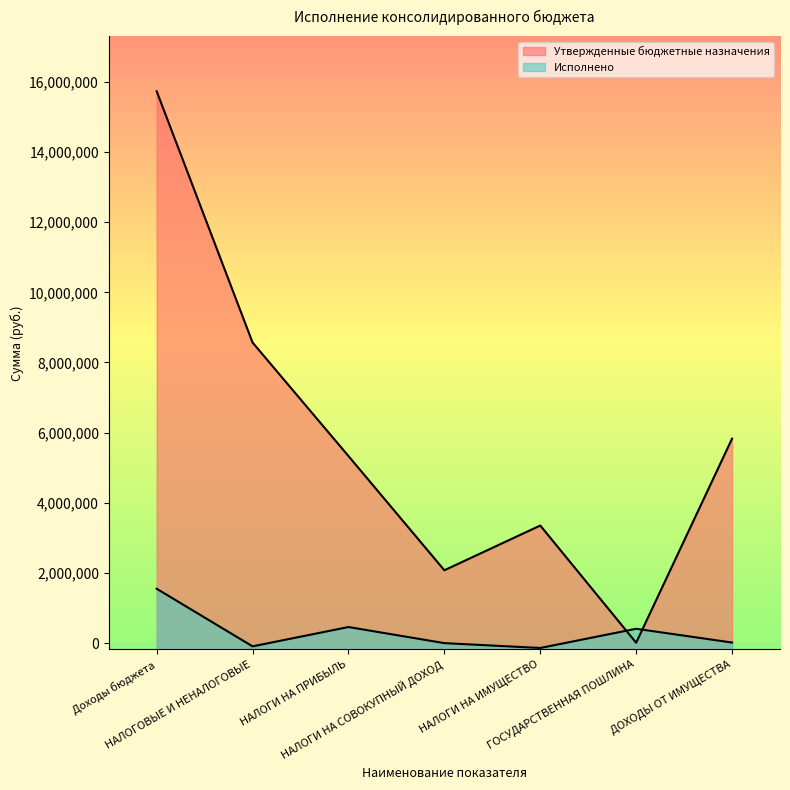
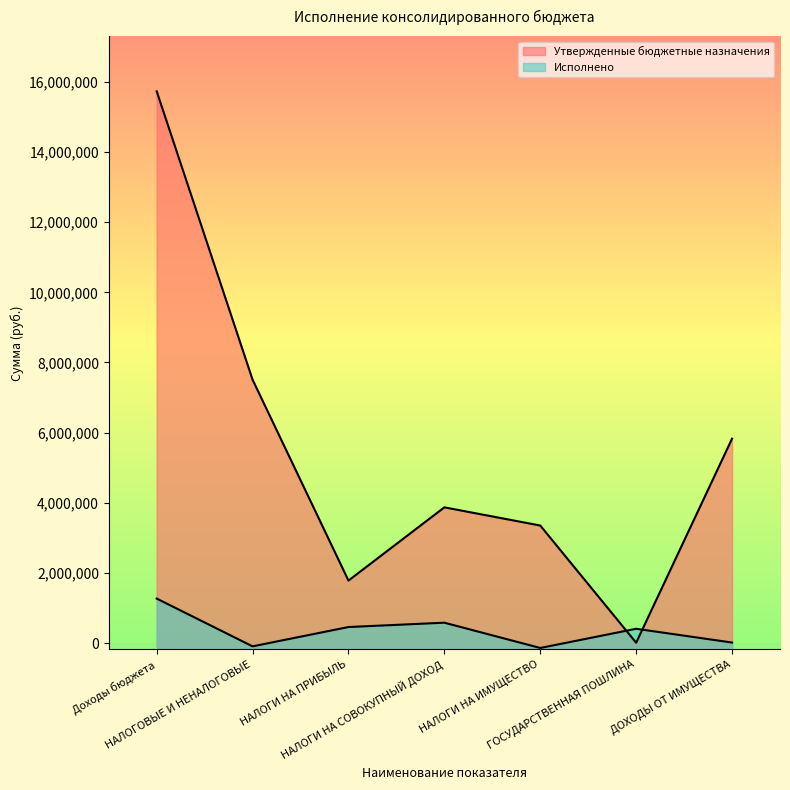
  {
    "Утвержденные бюджетные назначения": {
      "Доходы бюджета": "15,700,000",
-     "НАЛОГОВЫЕ И НЕНАЛОГОВЫЕ": "8,600,000",
-     "НАЛОГИ НА ПРИБЫЛЬ": "5,300,000",
-     "НАЛОГИ НА СОВОКУПНЫЙ ДОХОД": "2,100,000",
+     "НАЛОГОВЫЕ И НЕНАЛОГОВЫЕ": "7,500,000",
+     "НАЛОГИ НА ПРИБЫЛЬ": "1,800,000",
+     "НАЛОГИ НА СОВОКУПНЫЙ ДОХОД": "3,900,000",
      "НАЛОГИ НА ИМУЩЕСТВО": "3,400,000",
      "ГОСУДАРСТВЕННАЯ ПОШЛИНА": "0",
      "ДОХОДЫ ОТ ИМУЩЕСТВА": "5,800,000"
    },
    "Исполнено": {
-     "Доходы бюджета": "1,600,000",
+     "Доходы бюджета": "1,300,000",
      "НАЛОГОВЫЕ И НЕНАЛОГОВЫЕ": "-100,000",
      "НАЛОГИ НА ПРИБЫЛЬ": "500,000",
-     "НАЛОГИ НА СОВОКУПНЫЙ ДОХОД": "0",
+     "НАЛОГИ НА СОВОКУПНЫЙ ДОХОД": "600,000",
      "НАЛОГИ НА ИМУЩЕСТВО": "-100,000",
      "ГОСУДАРСТВЕННАЯ ПОШЛИНА": "400,000",
      "ДОХОДЫ ОТ ИМУЩЕСТВА": "0"
    }
  }
